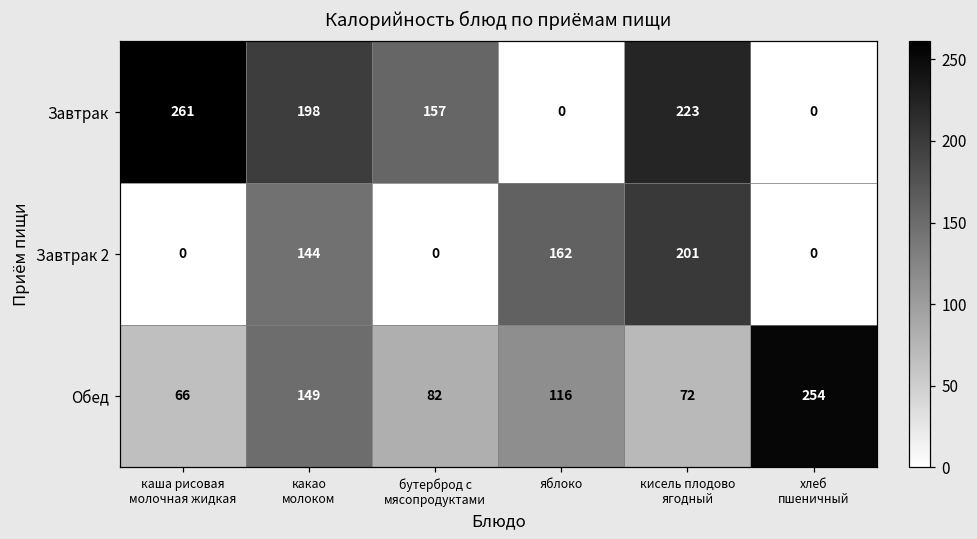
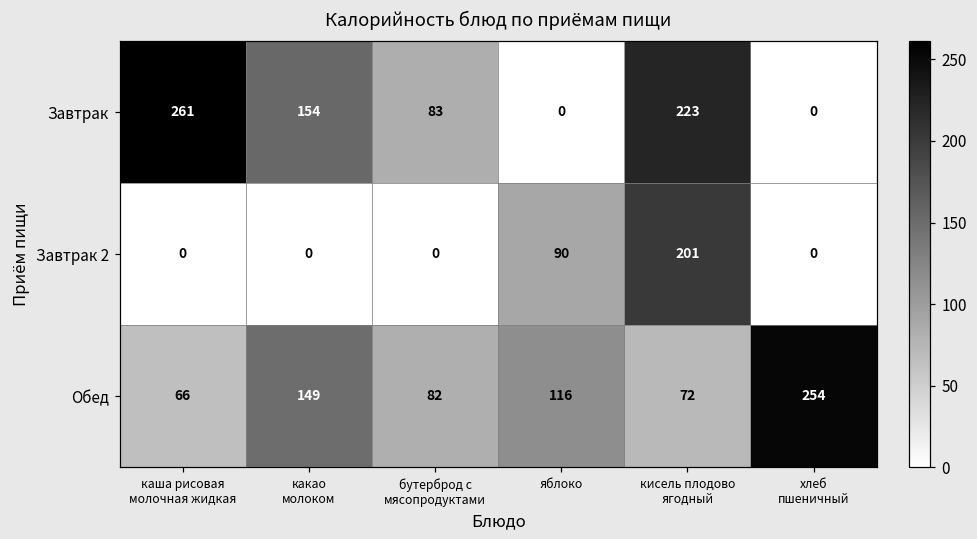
  {
    "Завтрак": {
      "каша рисовая молочная жидкая": 261,
-     "какао молоком": 198,
-     "бутерброд с мясопродуктами": 157,
+     "какао молоком": 154,
+     "бутерброд с мясопродуктами": 83,
      "яблоко": 0,
      "кисель плодово ягодный": 223,
      "хлеб пшеничный": 0
    },
    "Завтрак 2": {
      "каша рисовая молочная жидкая": 0,
-     "какао молоком": 144,
+     "какао молоком": 0,
      "бутерброд с мясопродуктами": 0,
-     "яблоко": 162,
+     "яблоко": 90,
      "кисель плодово ягодный": 201,
      "хлеб пшеничный": 0
    },
    "Обед": {
      "каша рисовая молочная жидкая": 66,
      "какао молоком": 149,
      "бутерброд с мясопродуктами": 82,
      "яблоко": 116,
      "кисель плодово ягодный": 72,
      "хлеб пшеничный": 254
    }
  }
